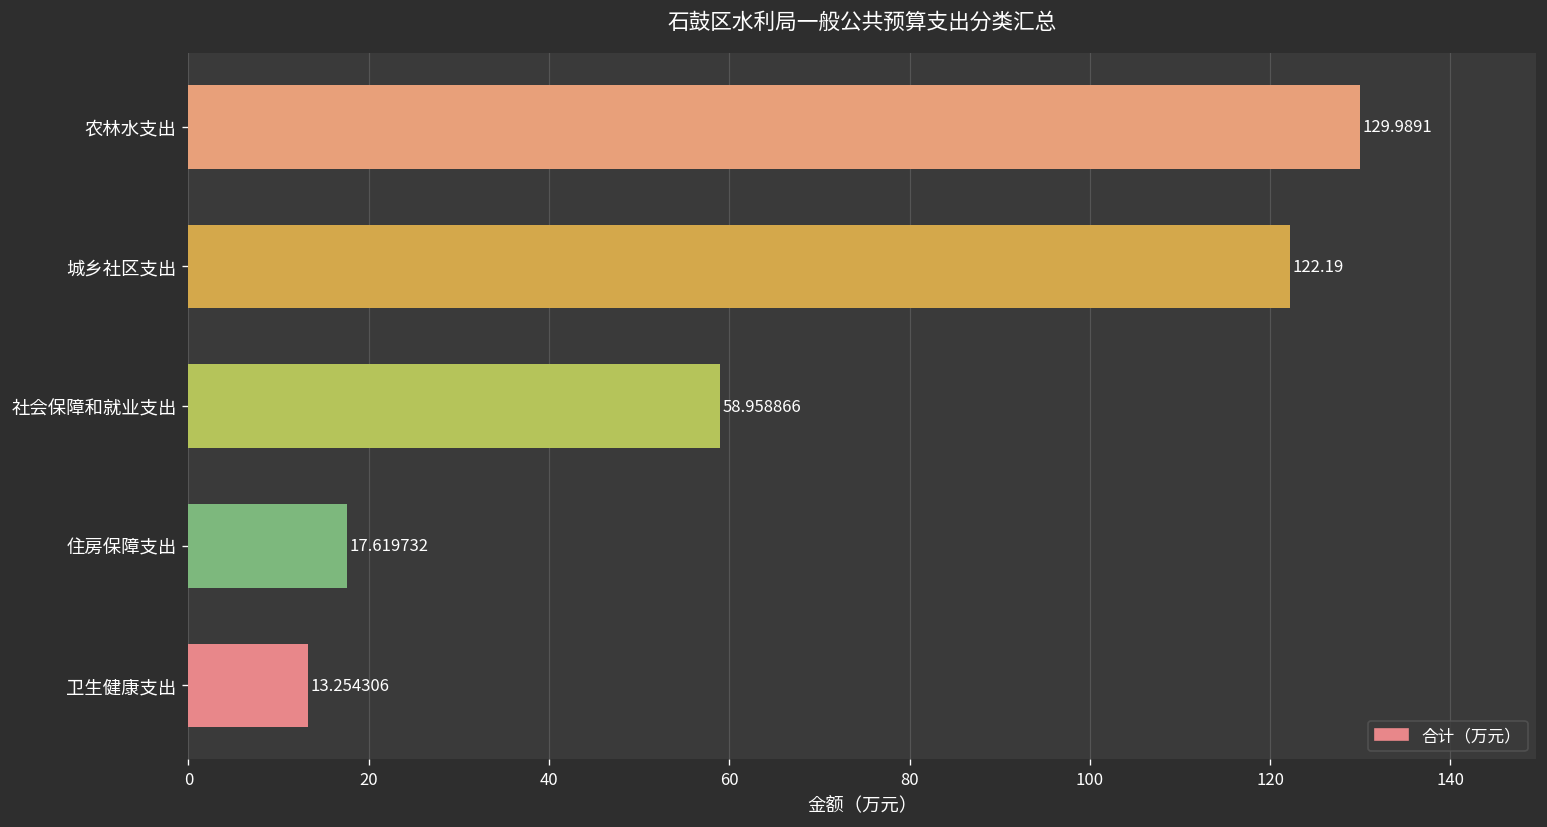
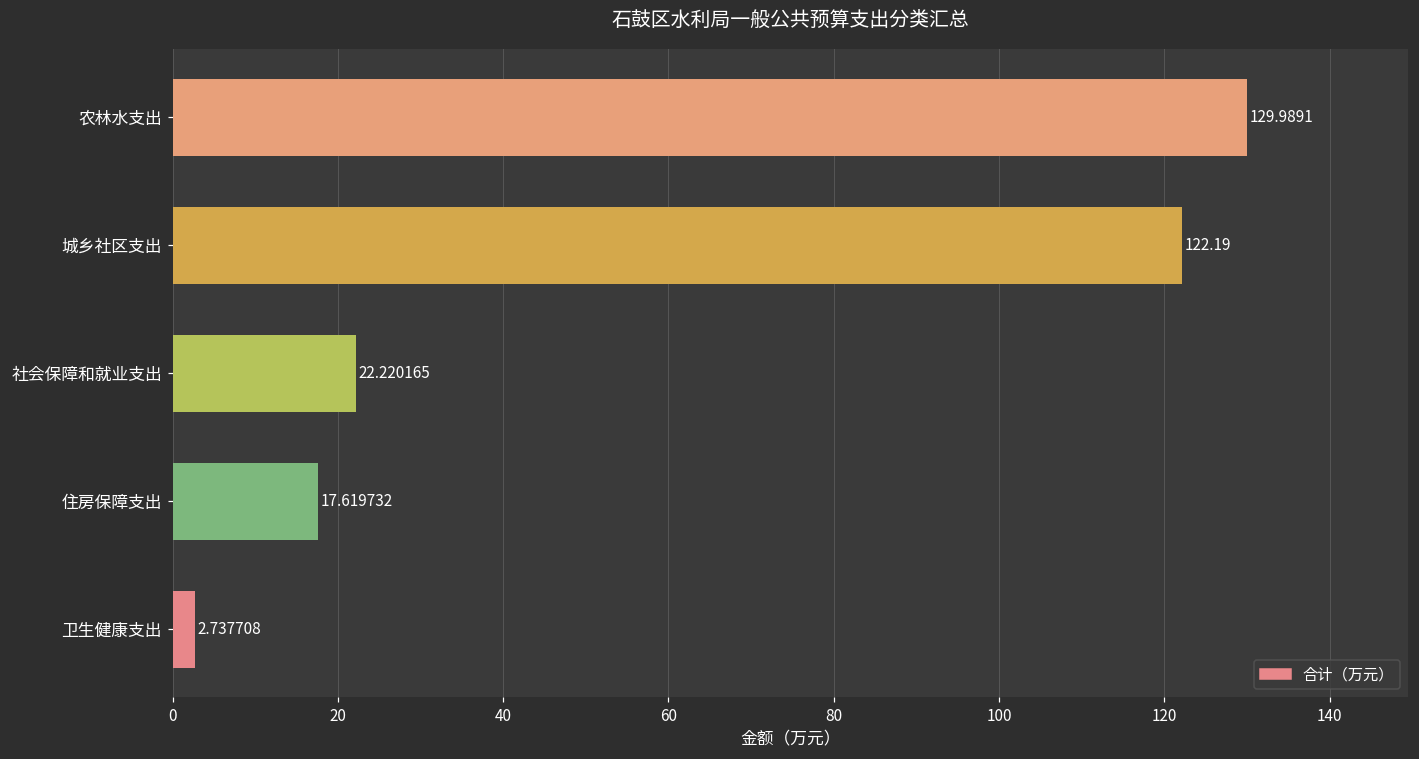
  {
    "农林水支出": 129.9891,
    "城乡社区支出": 122.19,
-   "社会保障和就业支出": 58.958866,
+   "社会保障和就业支出": 22.220165,
    "住房保障支出": 17.619732,
-   "卫生健康支出": 13.254306
+   "卫生健康支出": 2.737708
  }
